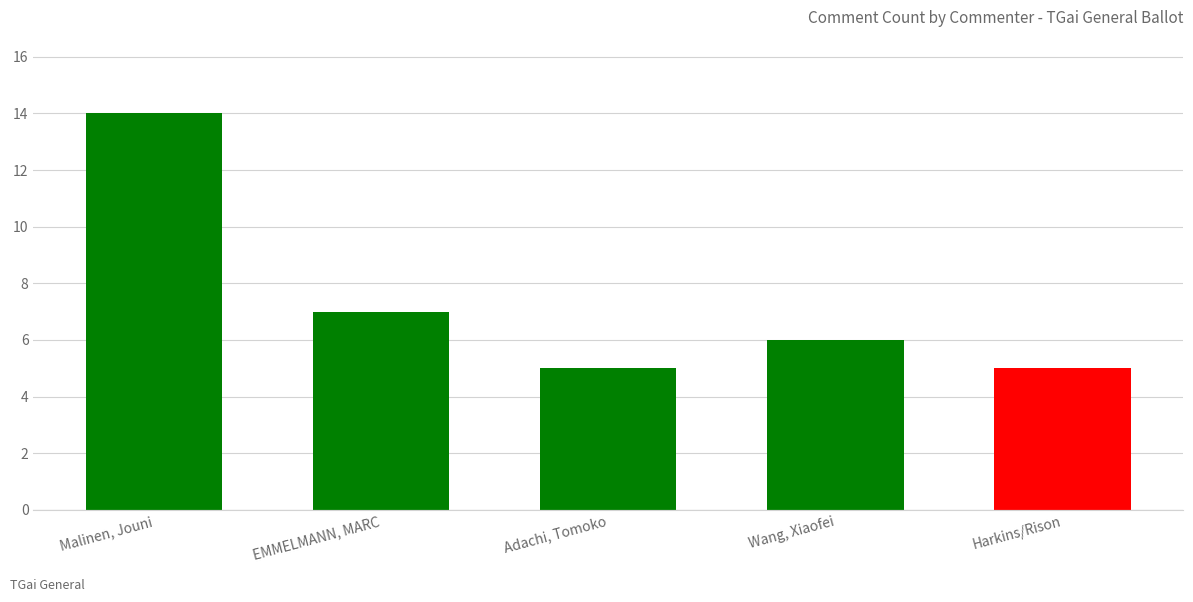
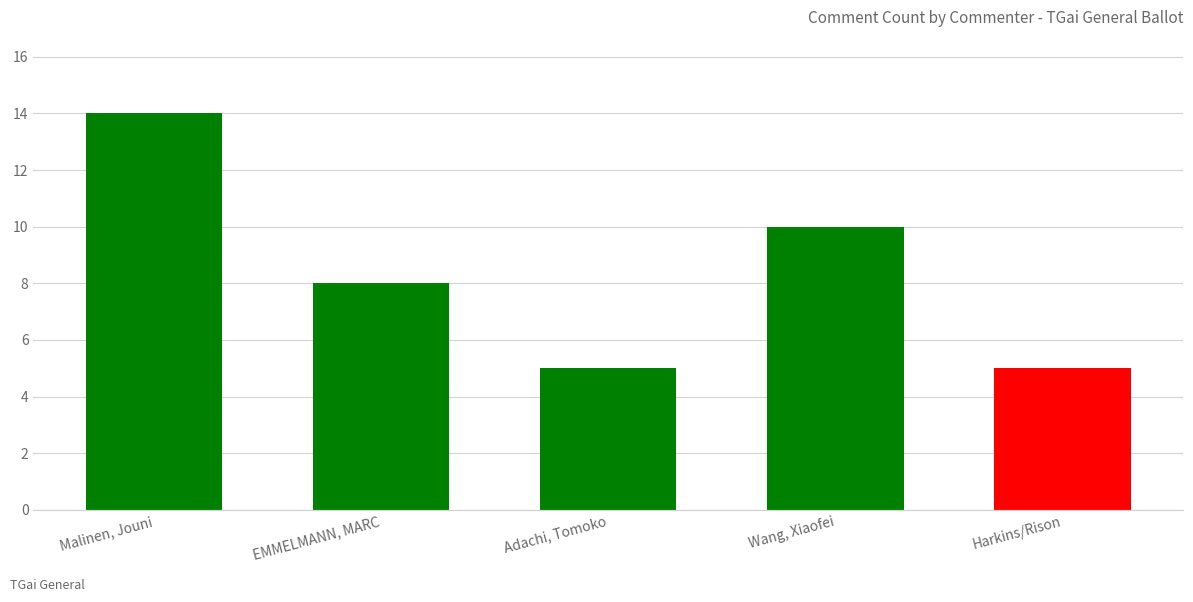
  {
    "Malinen, Jouni": 14,
-   "EMMELMANN, MARC": 7,
+   "EMMELMANN, MARC": 8,
    "Adachi, Tomoko": 5,
-   "Wang, Xiaofei": 6,
+   "Wang, Xiaofei": 10,
    "Harkins/Rison": 5
  }
